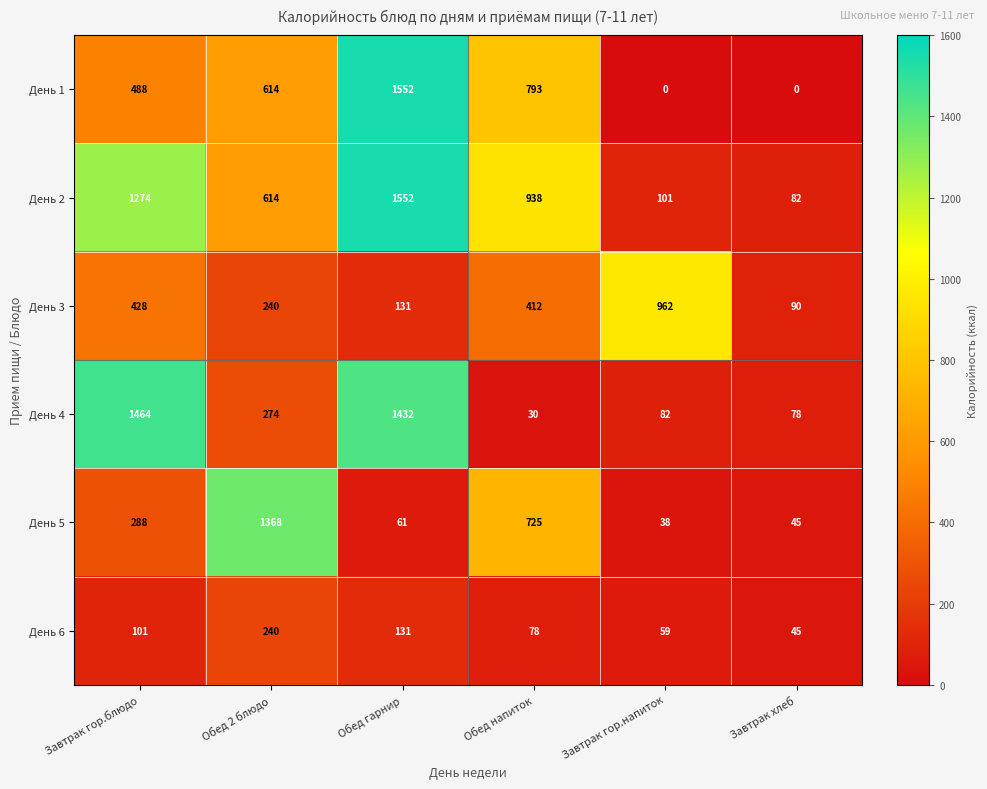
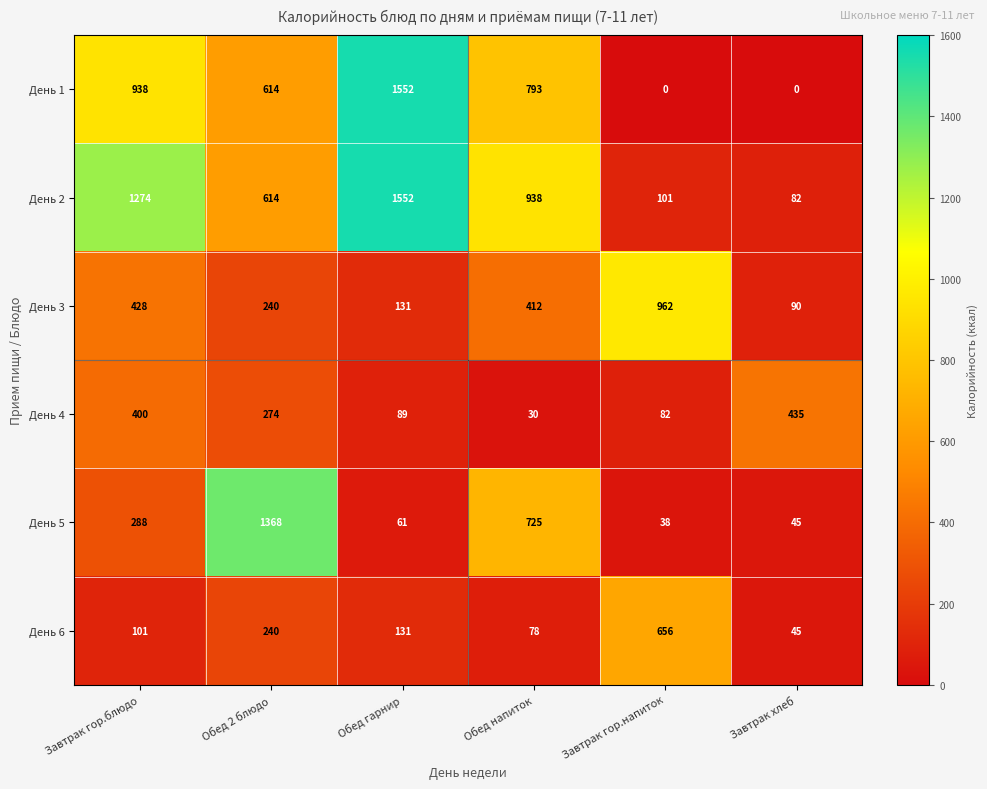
  {
    "День 1": {
-     "Завтрак гор.блюдо": 488,
+     "Завтрак гор.блюдо": 938,
      "Обед 2 блюдо": 614,
      "Обед гарнир": 1552,
      "Обед напиток": 793,
      "Завтрак гор.напиток": 0,
      "Завтрак хлеб": 0
    },
    "День 2": {
      "Завтрак гор.блюдо": 1274,
      "Обед 2 блюдо": 614,
      "Обед гарнир": 1552,
      "Обед напиток": 938,
      "Завтрак гор.напиток": 101,
      "Завтрак хлеб": 82
    },
    "День 3": {
      "Завтрак гор.блюдо": 428,
      "Обед 2 блюдо": 240,
      "Обед гарнир": 131,
      "Обед напиток": 412,
      "Завтрак гор.напиток": 962,
      "Завтрак хлеб": 90
    },
    "День 4": {
-     "Завтрак гор.блюдо": 1464,
+     "Завтрак гор.блюдо": 400,
      "Обед 2 блюдо": 274,
-     "Обед гарнир": 1432,
+     "Обед гарнир": 89,
      "Обед напиток": 30,
      "Завтрак гор.напиток": 82,
-     "Завтрак хлеб": 78
+     "Завтрак хлеб": 435
    },
    "День 5": {
      "Завтрак гор.блюдо": 288,
      "Обед 2 блюдо": 1368,
      "Обед гарнир": 61,
      "Обед напиток": 725,
      "Завтрак гор.напиток": 38,
      "Завтрак хлеб": 45
    },
    "День 6": {
      "Завтрак гор.блюдо": 101,
      "Обед 2 блюдо": 240,
      "Обед гарнир": 131,
      "Обед напиток": 78,
-     "Завтрак гор.напиток": 59,
+     "Завтрак гор.напиток": 656,
      "Завтрак хлеб": 45
    }
  }
